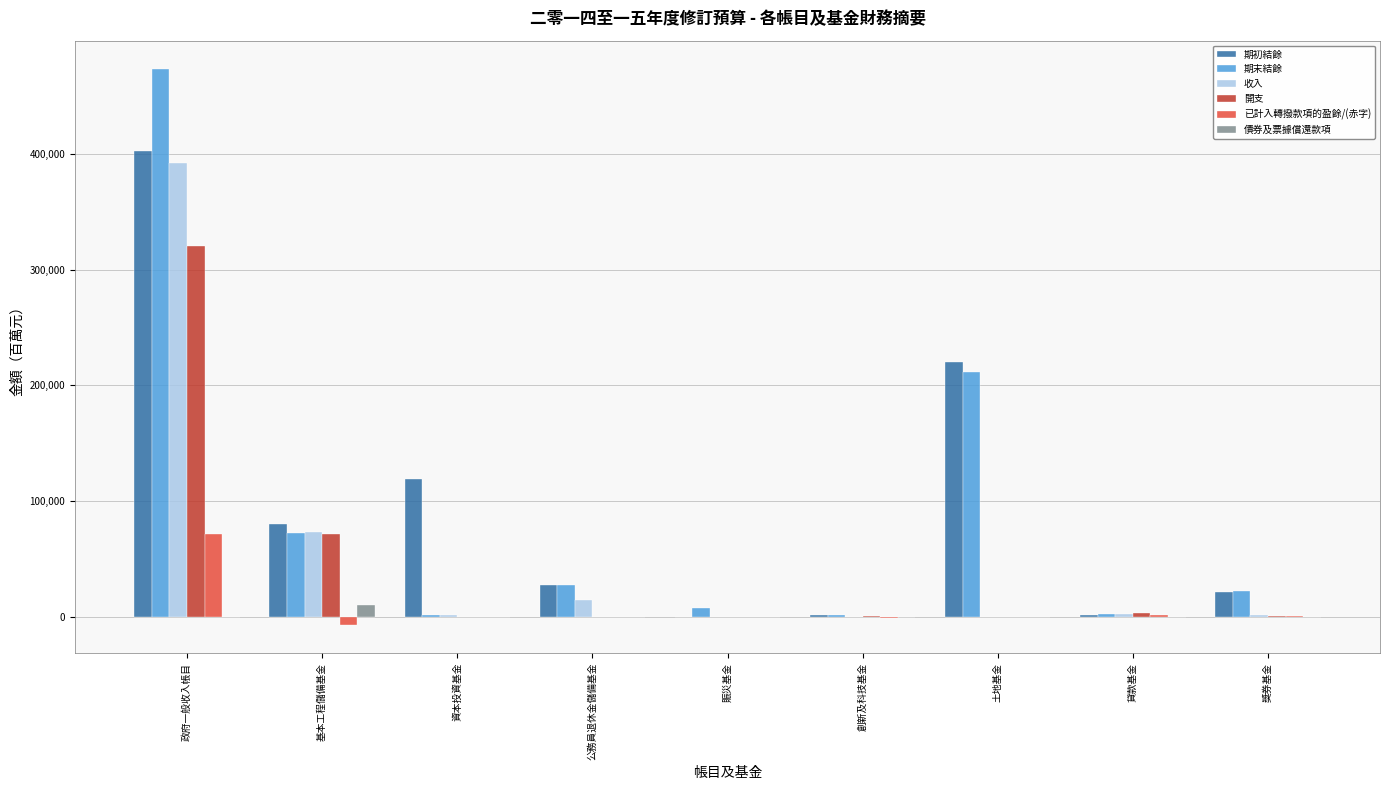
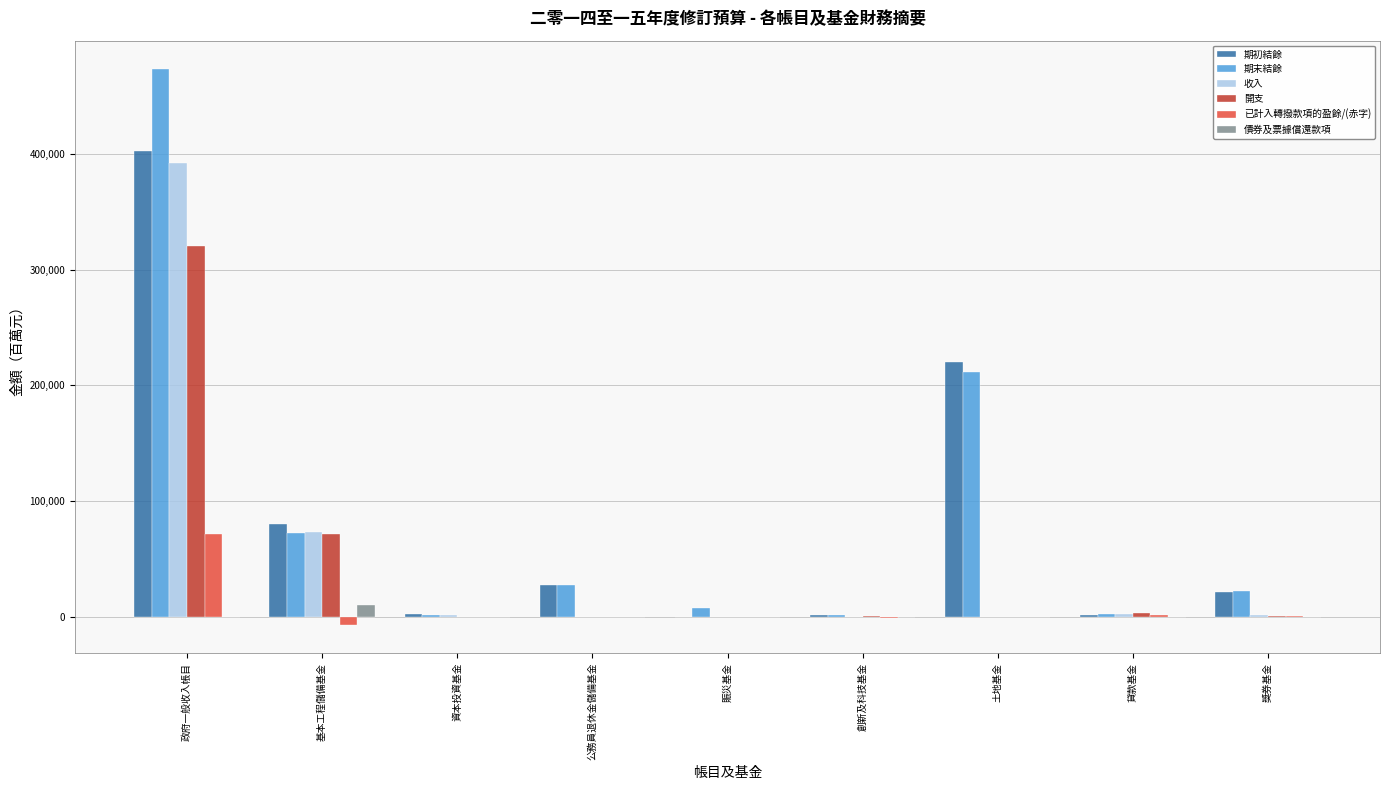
  {
    "期初結餘": {
      "政府一般收入帳目": "403,000",
      "基本工程儲備基金": "80,000",
-     "資本投資基金": "119,000",
+     "資本投資基金": "2,000",
      "公務員退休金儲備基金": "27,000",
      "土地基金": "220,000",
      "獎券基金": "21,000"
    },
    "期末結餘": {
      "政府一般收入帳目": "474,000",
      "基本工程儲備基金": "72,000",
      "公務員退休金儲備基金": "27,000",
      "賑災基金": "7,000",
      "土地基金": "211,000",
      "貸款基金": "3,000",
      "獎券基金": "22,000"
    },
    "收入": {
      "政府一般收入帳目": "392,000",
      "基本工程儲備基金": "73,000",
-     "公務員退休金儲備基金": "14,000",
+     "公務員退休金儲備基金": "0",
      "土地基金": "0",
      "貸款基金": "2,000"
    },
    "債券及票據償還款項": {
      "政府一般收入帳目": "0",
      "基本工程儲備基金": "10,000",
      "資本投資基金": "0",
      "公務員退休金儲備基金": "0",
      "賑災基金": "0",
      "創新及科技基金": "0",
      "土地基金": "0",
      "貸款基金": "0",
      "獎券基金": "0"
    }
  }
